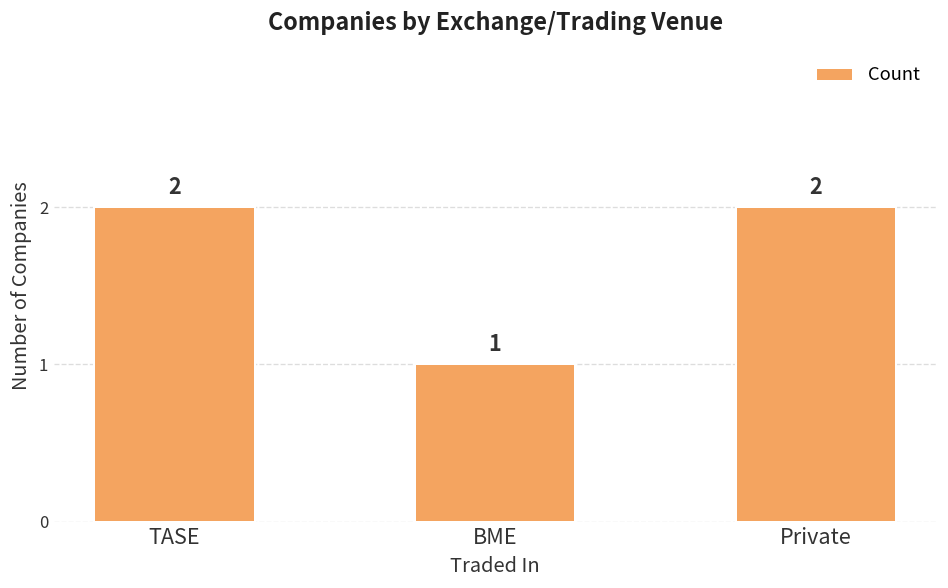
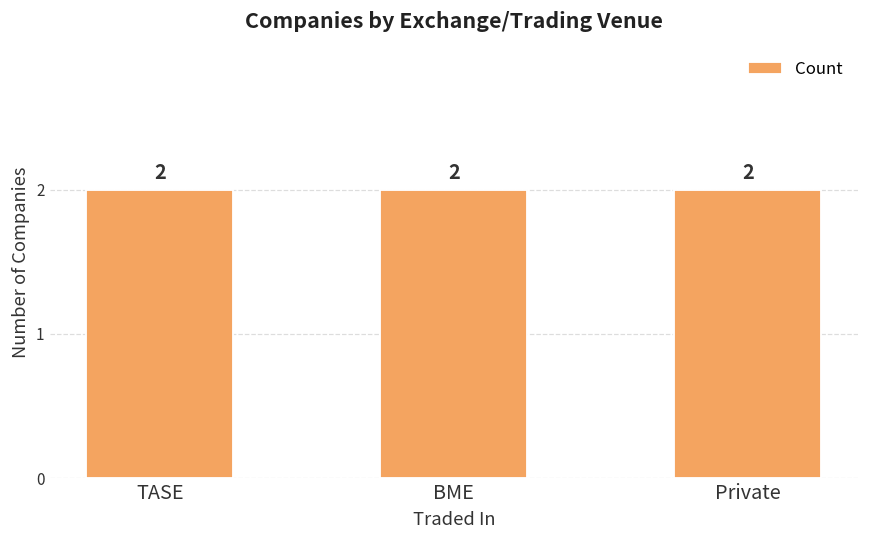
  {
    "TASE": 2,
-   "BME": 1,
+   "BME": 2,
    "Private": 2
  }
